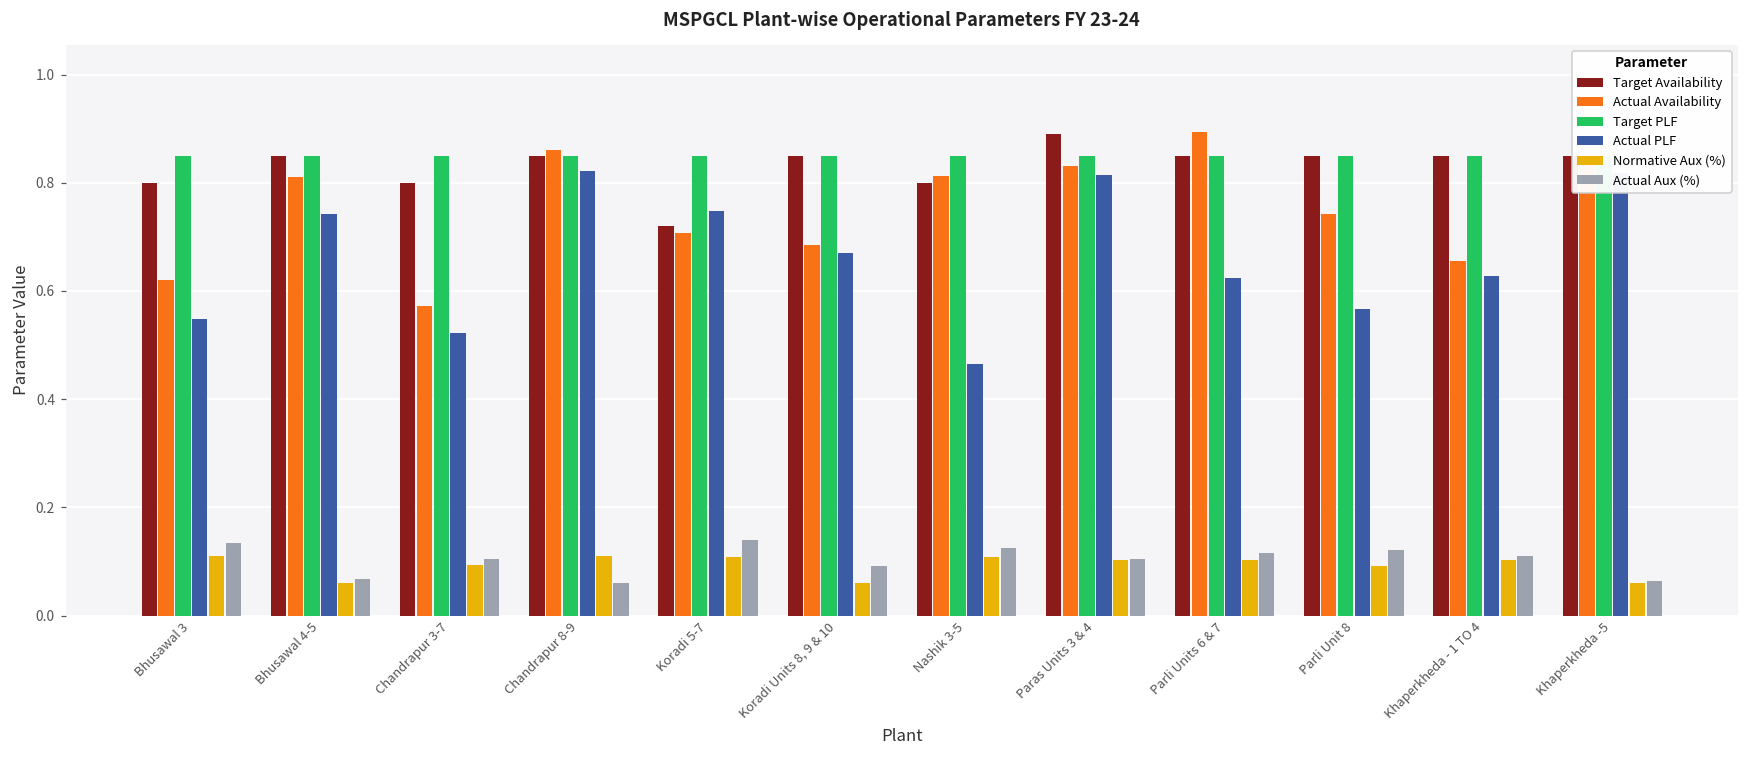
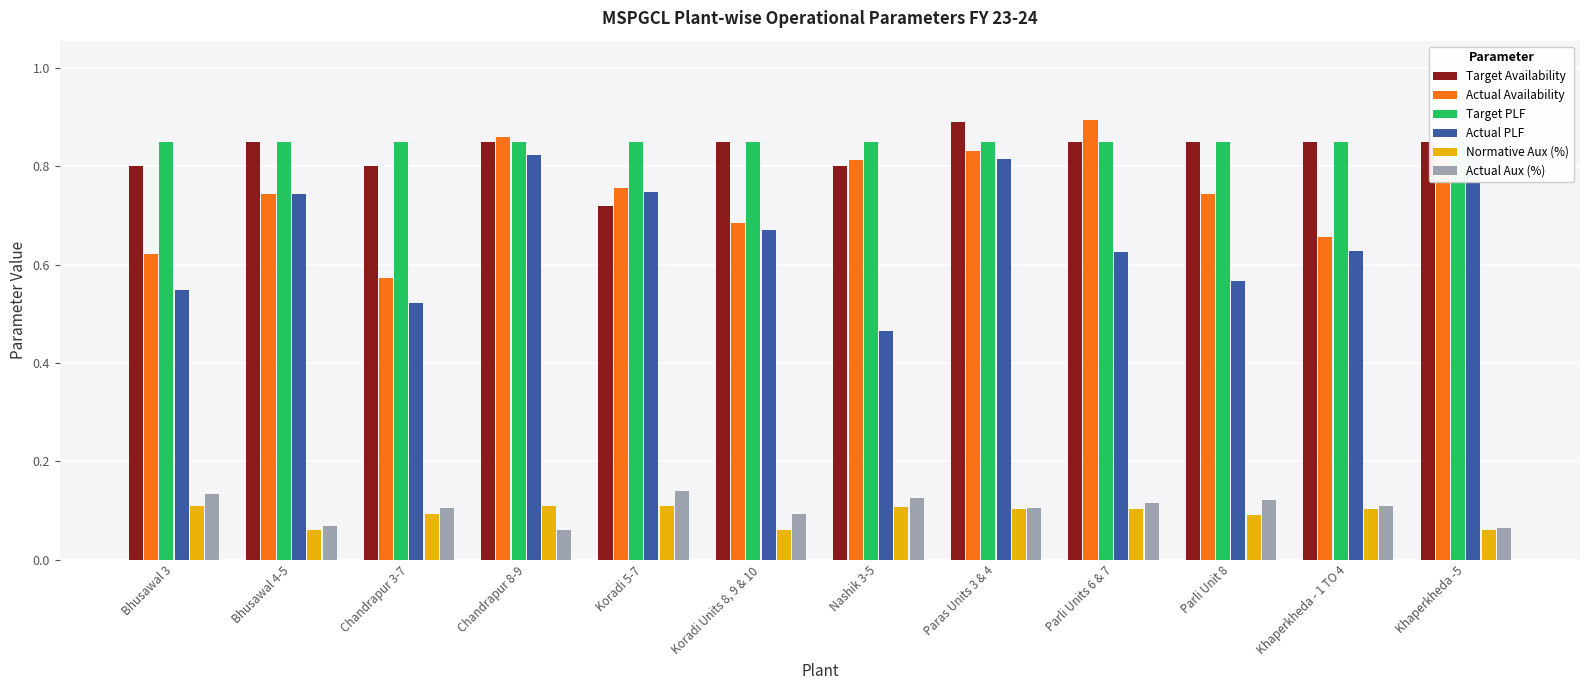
  {
    "Target Availability": {
      "Bhusawal 3": 0.80,
      "Bhusawal 4-5": 0.85,
      "Chandrapur 3-7": 0.80,
      "Chandrapur 8-9": 0.85,
      "Koradi 5-7": 0.72,
      "Koradi Units 8, 9 & 10": 0.85,
      "Nashik 3-5": 0.80,
      "Paras Units 3 & 4": 0.89,
      "Parli Units 6 & 7": 0.85,
      "Parli Unit 8": 0.85,
      "Khaperkheda - 1 TO 4": 0.85,
      "Khaperkheda -5": 0.85
    },
    "Actual Availability": {
      "Bhusawal 3": 0.62,
-     "Bhusawal 4-5": 0.81,
+     "Bhusawal 4-5": 0.74,
      "Chandrapur 3-7": 0.57,
      "Chandrapur 8-9": 0.86,
-     "Koradi 5-7": 0.71,
+     "Koradi 5-7": 0.76,
      "Koradi Units 8, 9 & 10": 0.68,
      "Nashik 3-5": 0.81,
      "Paras Units 3 & 4": 0.83,
      "Parli Units 6 & 7": 0.89,
      "Parli Unit 8": 0.74,
      "Khaperkheda - 1 TO 4": 0.66
    },
    "Target PLF": {
      "Bhusawal 3": 0.85,
      "Bhusawal 4-5": 0.85,
      "Chandrapur 3-7": 0.85,
      "Chandrapur 8-9": 0.85,
      "Koradi 5-7": 0.85,
      "Koradi Units 8, 9 & 10": 0.85,
      "Nashik 3-5": 0.85,
      "Paras Units 3 & 4": 0.85,
      "Parli Units 6 & 7": 0.85,
      "Parli Unit 8": 0.85,
      "Khaperkheda - 1 TO 4": 0.85
    },
    "Actual PLF": {
      "Bhusawal 3": 0.55,
      "Bhusawal 4-5": 0.74,
      "Chandrapur 3-7": 0.52,
      "Chandrapur 8-9": 0.82,
      "Koradi 5-7": 0.75,
      "Koradi Units 8, 9 & 10": 0.67,
      "Nashik 3-5": 0.47,
      "Paras Units 3 & 4": 0.81,
      "Parli Units 6 & 7": 0.62,
      "Parli Unit 8": 0.57,
      "Khaperkheda - 1 TO 4": 0.63
    },
    "Normative Aux (%)": {
      "Bhusawal 3": 0.11,
      "Bhusawal 4-5": 0.06,
      "Chandrapur 3-7": 0.09,
      "Chandrapur 8-9": 0.11,
      "Koradi 5-7": 0.11,
      "Koradi Units 8, 9 & 10": 0.06,
      "Nashik 3-5": 0.11,
      "Paras Units 3 & 4": 0.10,
      "Parli Units 6 & 7": 0.10,
      "Parli Unit 8": 0.09,
      "Khaperkheda - 1 TO 4": 0.10,
      "Khaperkheda -5": 0.06
    },
    "Actual Aux (%)": {
      "Bhusawal 3": 0.13,
      "Bhusawal 4-5": 0.07,
      "Chandrapur 3-7": 0.11,
      "Chandrapur 8-9": 0.06,
      "Koradi 5-7": 0.14,
      "Koradi Units 8, 9 & 10": 0.09,
      "Nashik 3-5": 0.13,
      "Paras Units 3 & 4": 0.10,
      "Parli Units 6 & 7": 0.11,
      "Parli Unit 8": 0.12,
      "Khaperkheda - 1 TO 4": 0.11,
      "Khaperkheda -5": 0.06
    }
  }
